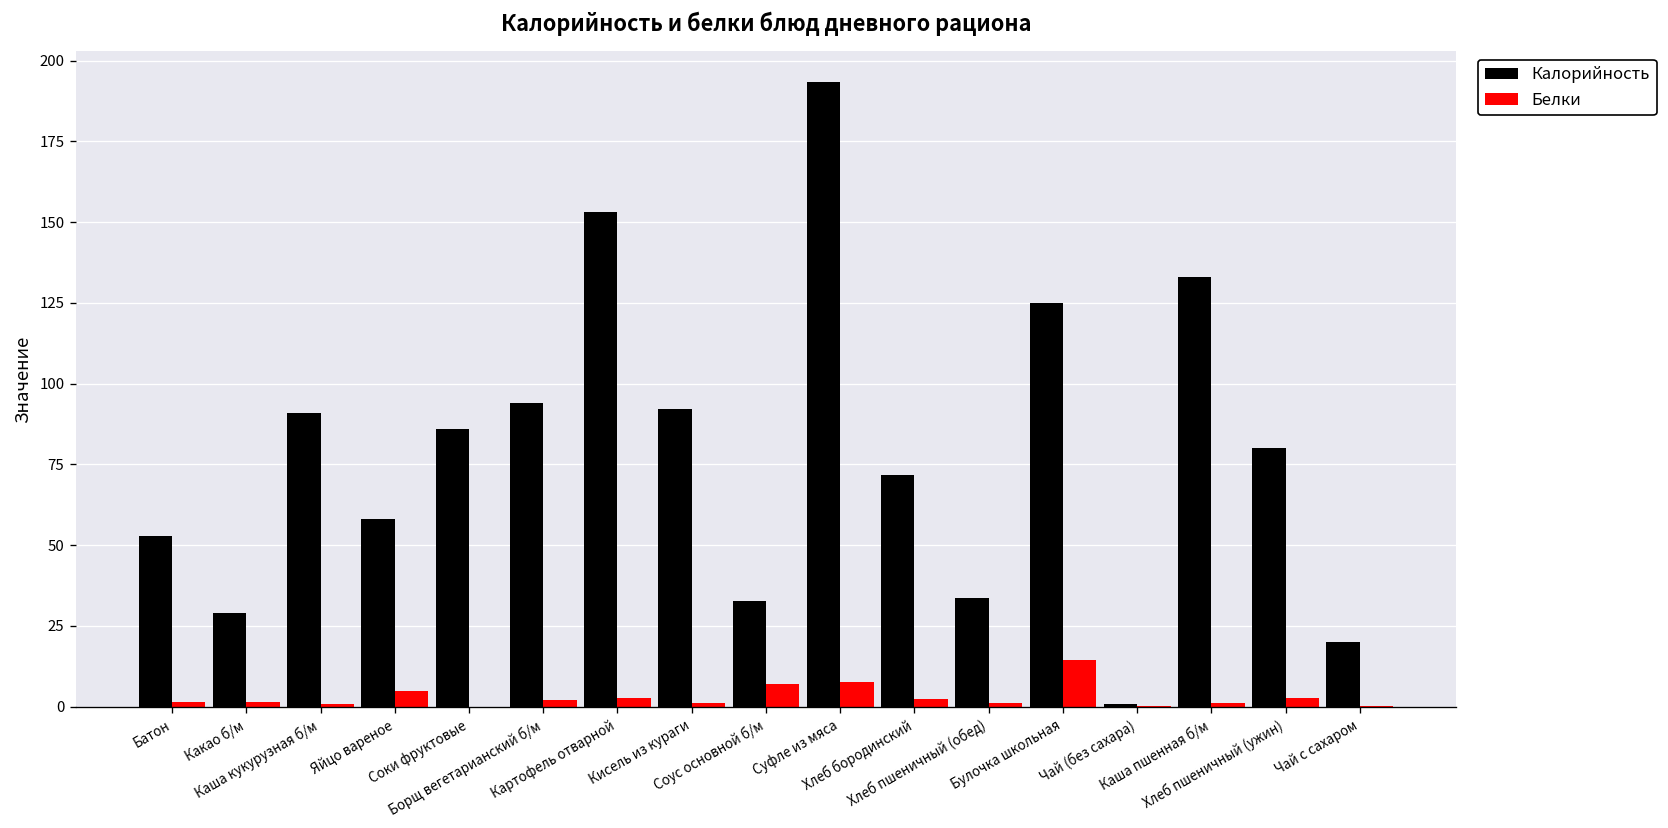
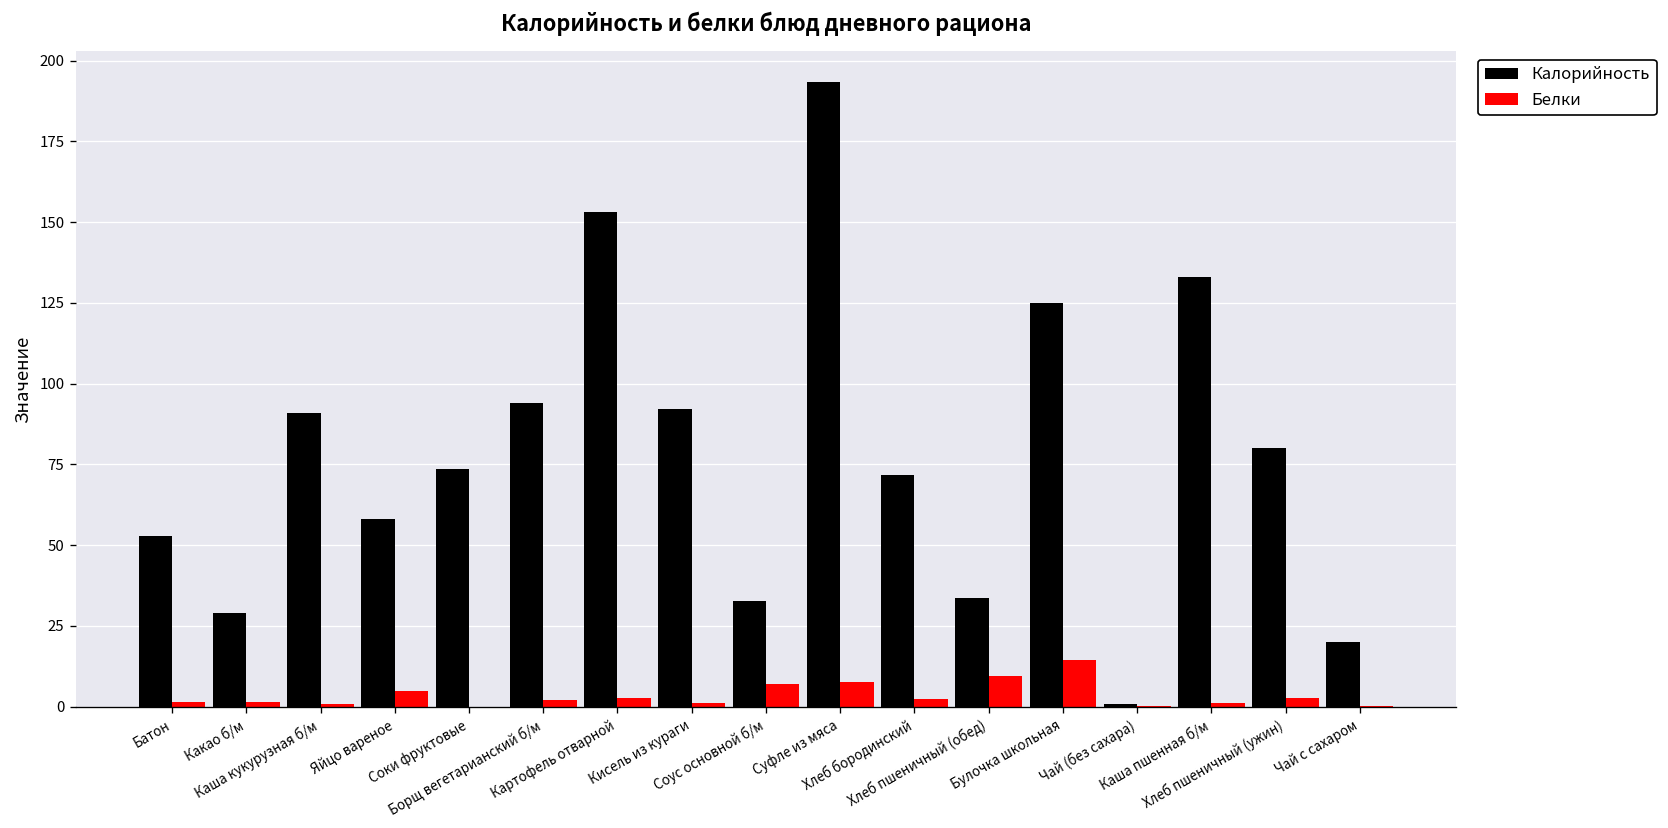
  {
    "Калорийность": {
      "Батон": 53,
      "Какао б/м": 29,
      "Каша кукурузная б/м": 91,
      "Яйцо вареное": 58,
-     "Соки фруктовые": 86,
+     "Соки фруктовые": 74,
      "Борщ вегетарианский б/м": 94,
      "Картофель отварной": 153,
      "Кисель из кураги": 92,
      "Соус основной б/м": 33,
      "Суфле из мяса": 193,
      "Хлеб бородинский": 72,
      "Хлеб пшеничный (обед)": 34,
      "Булочка школьная": 125,
      "Каша пшенная б/м": 133,
      "Хлеб пшеничный (ужин)": 80,
      "Чай с сахаром": 20
    },
    "Белки": {
      "Батон": 2,
      "Какао б/м": 1,
      "Яйцо вареное": 5,
      "Соки фруктовые": 0,
      "Борщ вегетарианский б/м": 2,
      "Картофель отварной": 3,
      "Кисель из кураги": 1,
      "Соус основной б/м": 7,
      "Суфле из мяса": 8,
      "Хлеб бородинский": 2,
-     "Хлеб пшеничный (обед)": 1,
+     "Хлеб пшеничный (обед)": 9,
      "Булочка школьная": 15,
      "Каша пшенная б/м": 1,
      "Хлеб пшеничный (ужин)": 3
    }
  }
